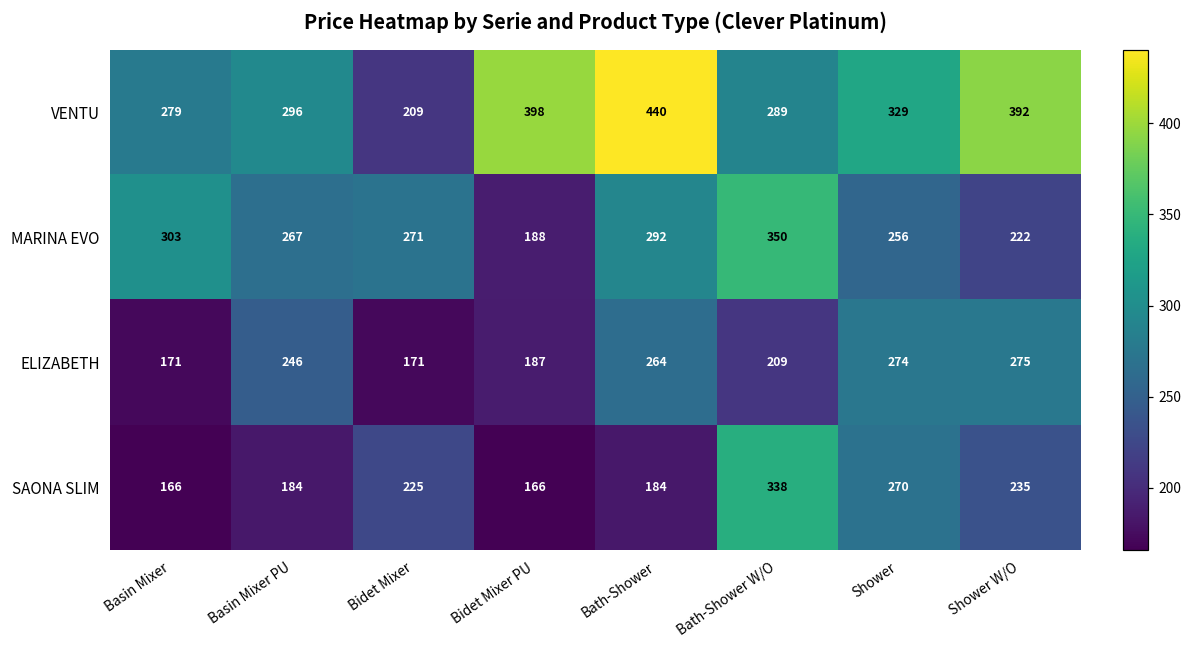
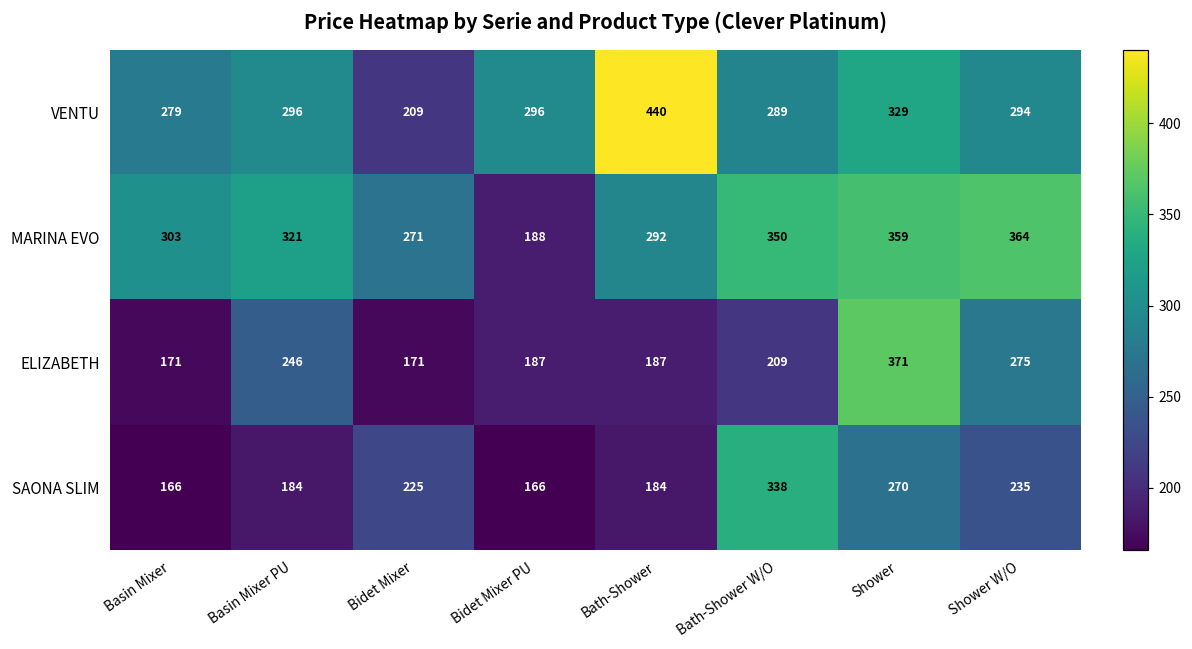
  {
    "VENTU": {
      "Basin Mixer": 279,
      "Basin Mixer PU": 296,
      "Bidet Mixer": 209,
-     "Bidet Mixer PU": 398,
+     "Bidet Mixer PU": 296,
      "Bath-Shower": 440,
      "Bath-Shower W/O": 289,
      "Shower": 329,
-     "Shower W/O": 392
+     "Shower W/O": 294
    },
    "MARINA EVO": {
      "Basin Mixer": 303,
-     "Basin Mixer PU": 267,
+     "Basin Mixer PU": 321,
      "Bidet Mixer": 271,
      "Bidet Mixer PU": 188,
      "Bath-Shower": 292,
      "Bath-Shower W/O": 350,
-     "Shower": 256,
-     "Shower W/O": 222
+     "Shower": 359,
+     "Shower W/O": 364
    },
    "ELIZABETH": {
      "Basin Mixer": 171,
      "Basin Mixer PU": 246,
      "Bidet Mixer": 171,
      "Bidet Mixer PU": 187,
-     "Bath-Shower": 264,
+     "Bath-Shower": 187,
      "Bath-Shower W/O": 209,
-     "Shower": 274,
+     "Shower": 371,
      "Shower W/O": 275
    },
    "SAONA SLIM": {
      "Basin Mixer": 166,
      "Basin Mixer PU": 184,
      "Bidet Mixer": 225,
      "Bidet Mixer PU": 166,
      "Bath-Shower": 184,
      "Bath-Shower W/O": 338,
      "Shower": 270,
      "Shower W/O": 235
    }
  }
